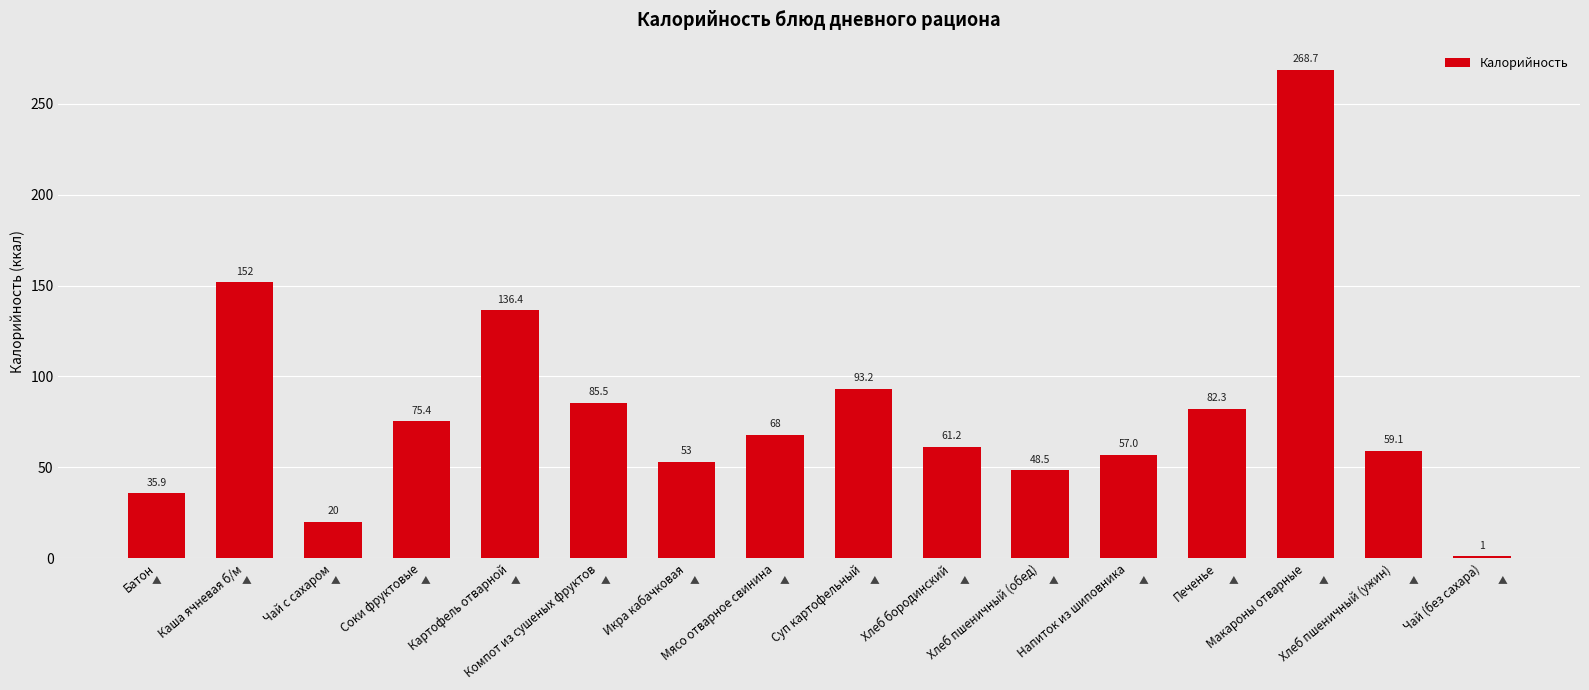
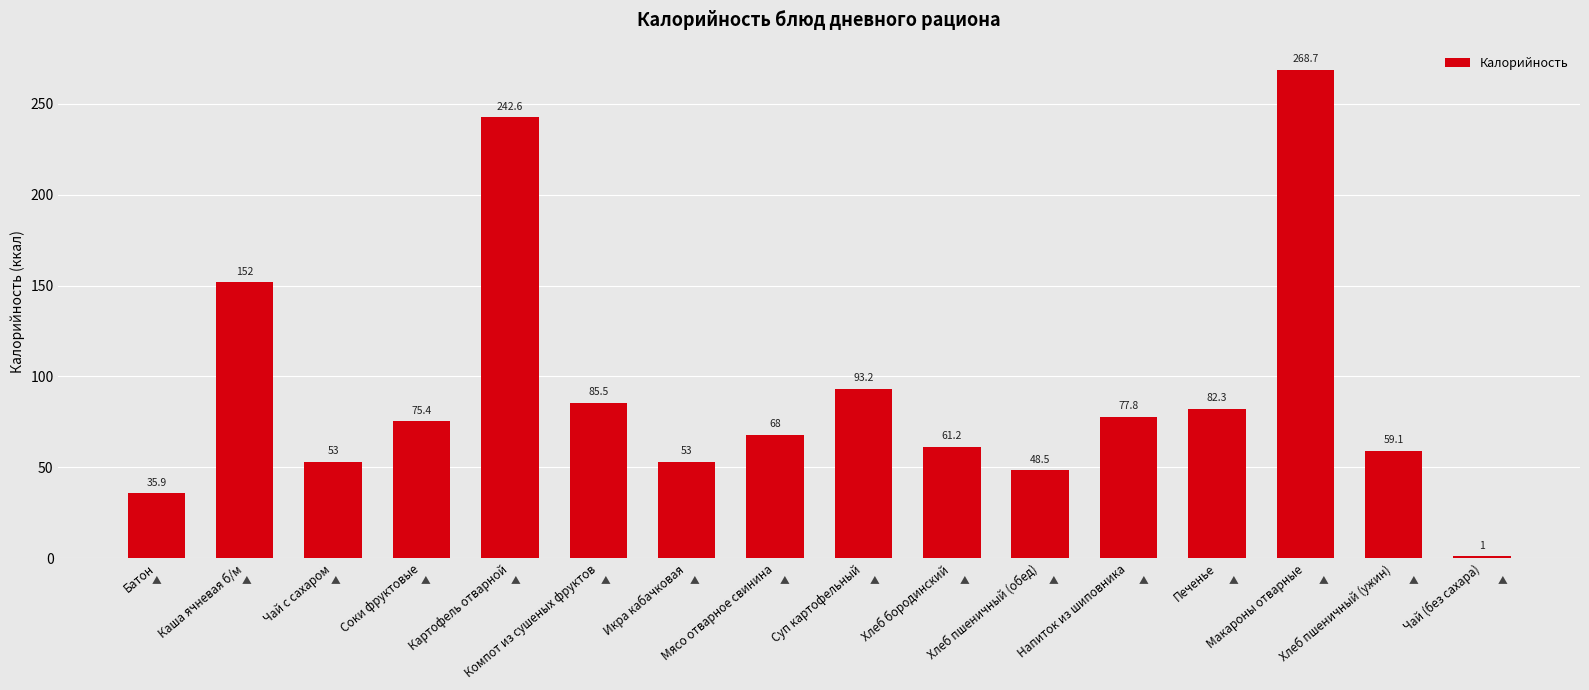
  {
    "Батон": 35.9,
    "Каша ячневая б/м": 152,
-   "Чай с сахаром": 20,
+   "Чай с сахаром": 53,
    "Соки фруктовые": 75.4,
-   "Картофель отварной": 136.4,
+   "Картофель отварной": 242.6,
    "Компот из сушеных фруктов": 85.5,
    "Икра кабачковая": 53,
    "Мясо отварное свинина": 68,
    "Суп картофельный": 93.2,
    "Хлеб бородинский": 61.2,
    "Хлеб пшеничный (обед)": 48.5,
-   "Напиток из шиповника": 57.0,
+   "Напиток из шиповника": 77.8,
    "Печенье": 82.3,
    "Макароны отварные": 268.7,
    "Хлеб пшеничный (ужин)": 59.1,
    "Чай (без сахара)": 1
  }
